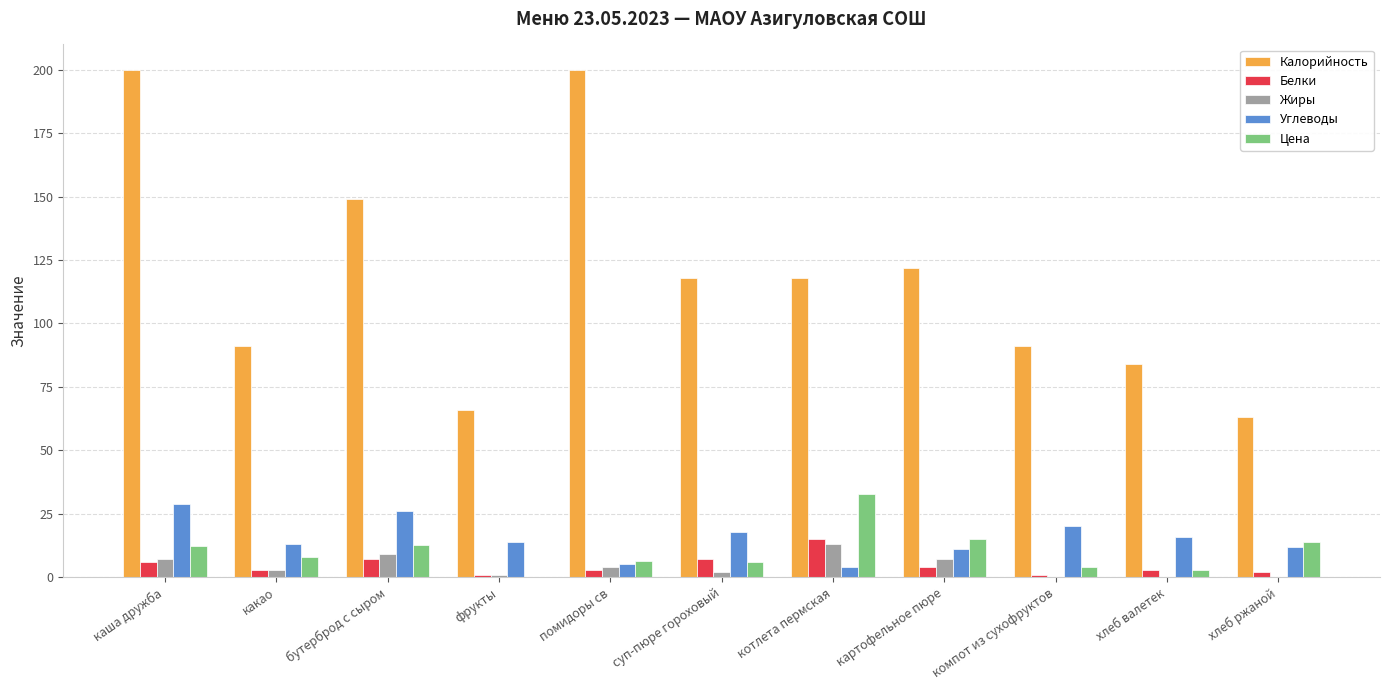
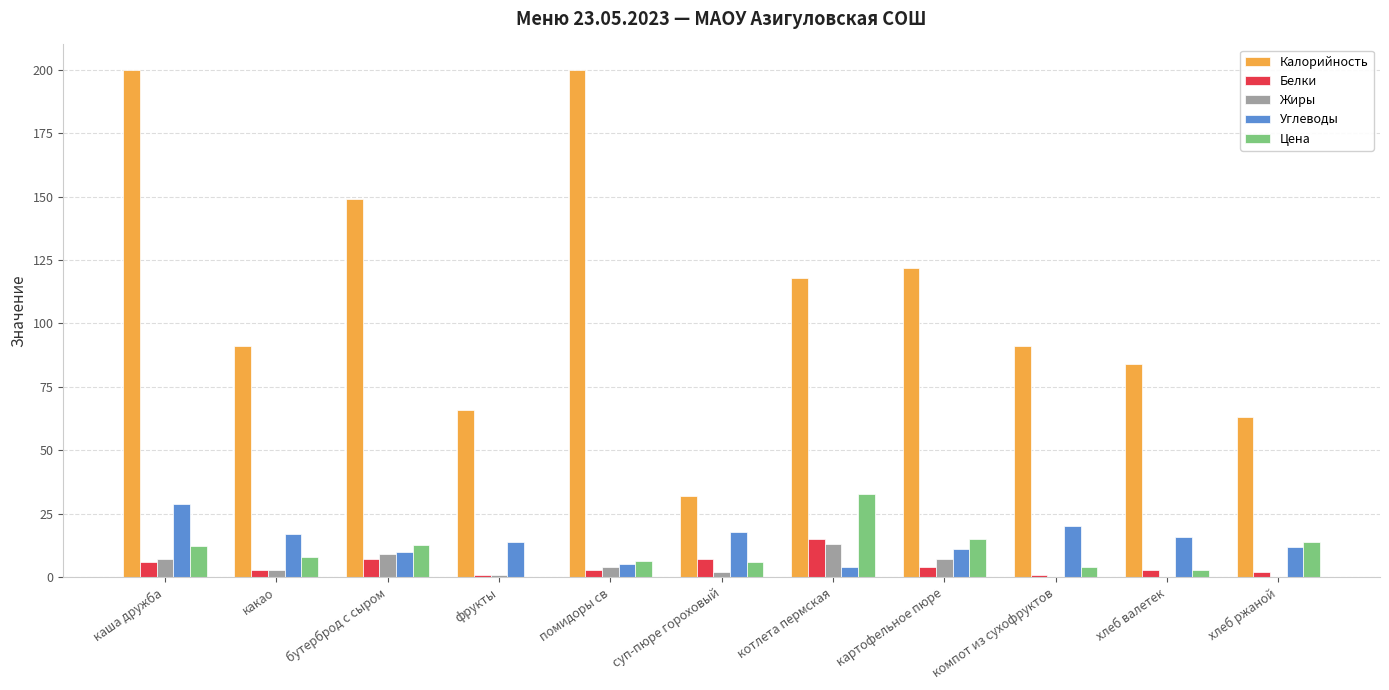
  {
    "Калорийность": {
      "каша дружба": 200,
      "какао": 91,
      "бутерброд с сыром": 149,
      "фрукты": 66,
      "помидоры св": 200,
-     "суп-пюре гороховый": 118,
+     "суп-пюре гороховый": 32,
      "котлета пермская": 118,
      "картофельное пюре": 122,
      "компот из сухофруктов": 91,
      "хлеб валетек": 84,
      "хлеб ржаной": 63
    },
    "Белки": {
      "каша дружба": 6,
      "какао": 3,
      "бутерброд с сыром": 7,
      "фрукты": 1,
      "помидоры св": 3,
      "суп-пюре гороховый": 7,
      "котлета пермская": 15,
      "картофельное пюре": 4,
      "компот из сухофруктов": 1,
      "хлеб валетек": 3,
      "хлеб ржаной": 2
    },
    "Жиры": {
      "каша дружба": 7,
      "какао": 3,
      "бутерброд с сыром": 9,
      "фрукты": 1,
      "помидоры св": 4,
      "суп-пюре гороховый": 2,
      "котлета пермская": 13,
      "картофельное пюре": 7,
      "компот из сухофруктов": 0,
      "хлеб валетек": 0,
      "хлеб ржаной": 0
    },
    "Углеводы": {
      "каша дружба": 29,
-     "какао": 13,
-     "бутерброд с сыром": 26,
+     "какао": 17,
+     "бутерброд с сыром": 10,
      "фрукты": 14,
      "помидоры св": 5,
      "суп-пюре гороховый": 18,
      "котлета пермская": 4,
      "картофельное пюре": 11,
      "компот из сухофруктов": 20,
      "хлеб валетек": 16,
      "хлеб ржаной": 12
    },
    "Цена": {
      "каша дружба": 12,
      "какао": 8,
      "бутерброд с сыром": 13,
      "фрукты": 0,
      "помидоры св": 7,
      "суп-пюре гороховый": 6,
      "котлета пермская": 33,
      "картофельное пюре": 15,
      "компот из сухофруктов": 4,
      "хлеб валетек": 3,
      "хлеб ржаной": 14
    }
  }
